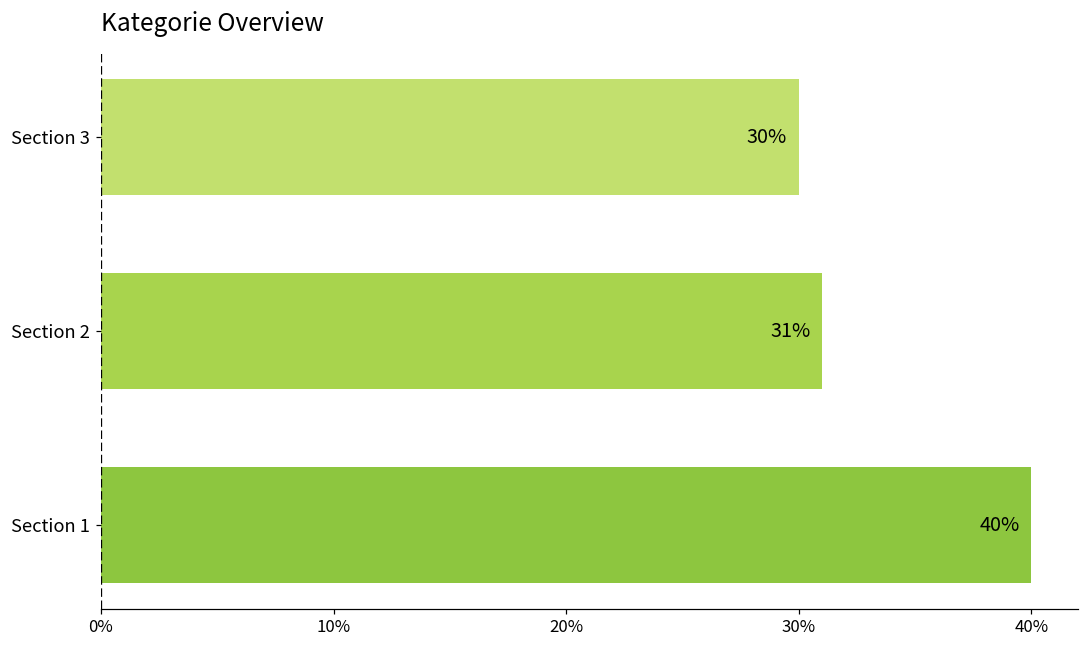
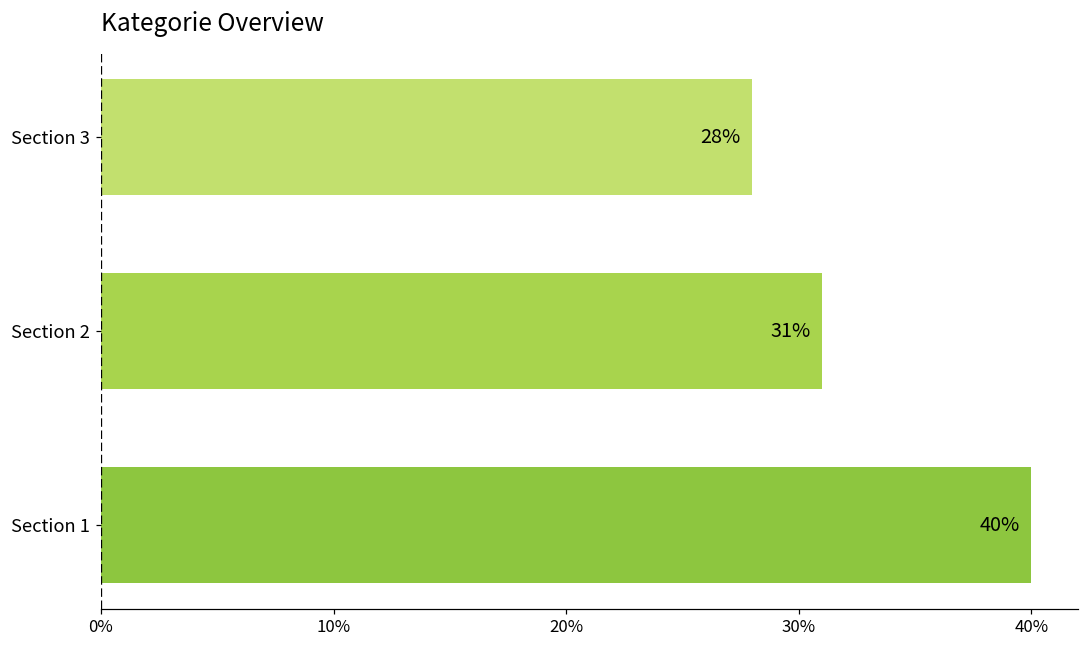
  {
-   "Section 3": "30%",
+   "Section 3": "28%",
    "Section 2": "31%",
    "Section 1": "40%"
  }
